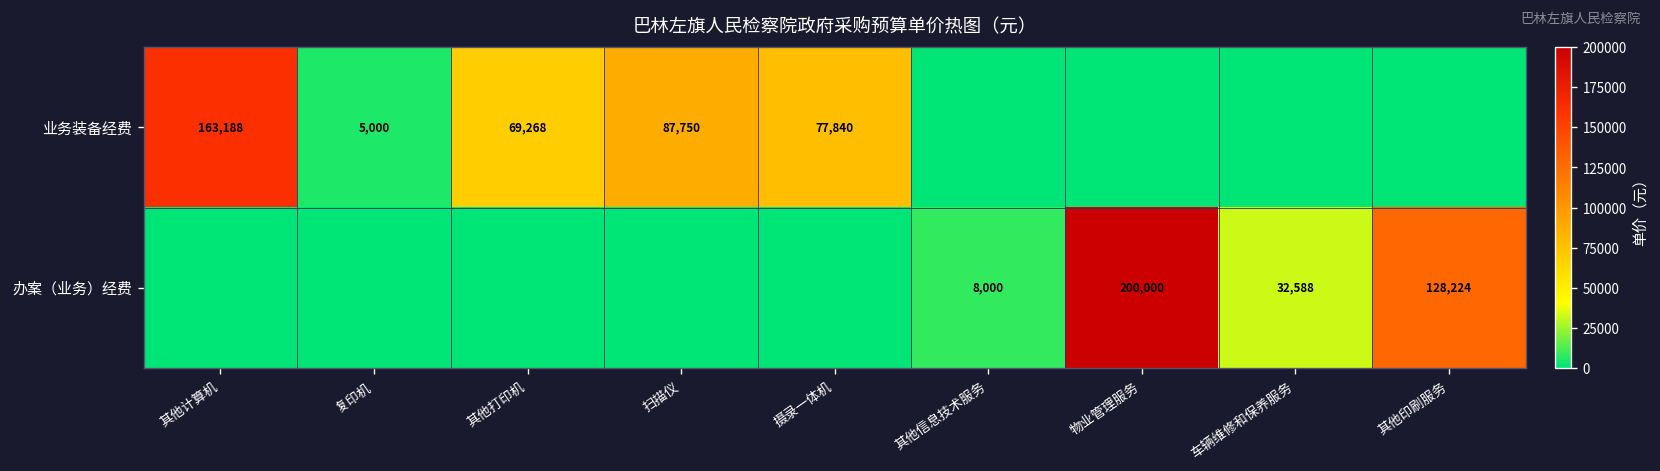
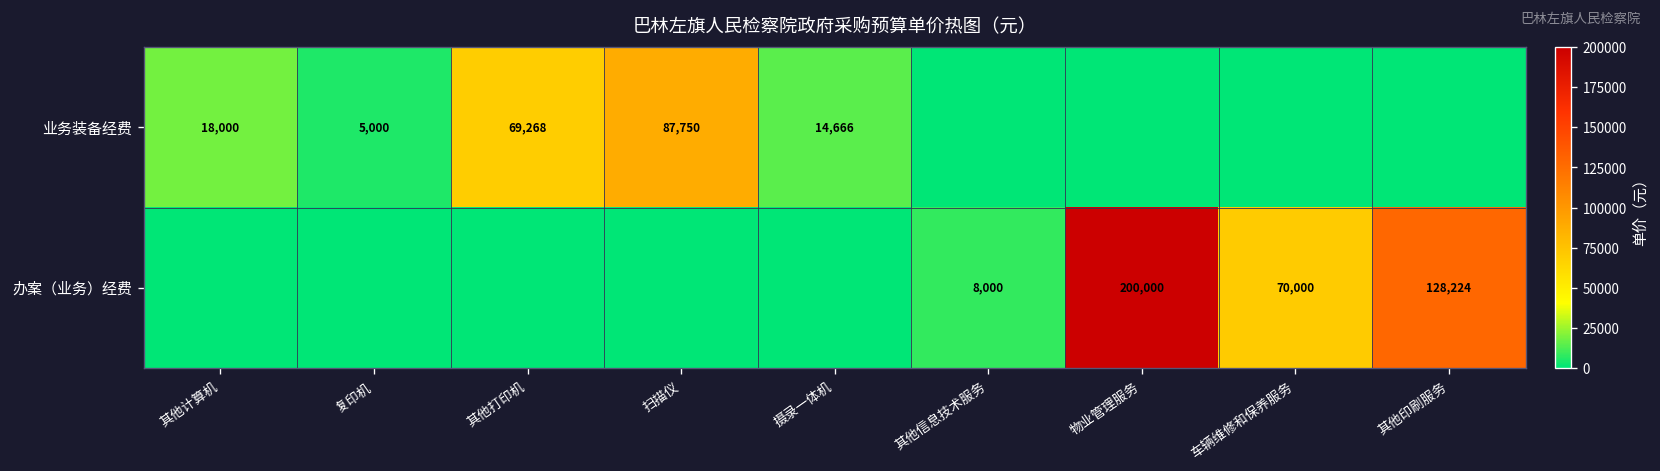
  {
    "业务装备经费": {
-     "其他计算机": "163,188",
+     "其他计算机": "18,000",
      "复印机": "5,000",
      "其他打印机": "69,268",
      "扫描仪": "87,750",
-     "摄录一体机": "77,840"
+     "摄录一体机": "14,666"
    },
    "办案（业务）经费": {
      "其他信息技术服务": "8,000",
      "物业管理服务": "200,000",
-     "车辆维修和保养服务": "32,588",
+     "车辆维修和保养服务": "70,000",
      "其他印刷服务": "128,224"
    }
  }
